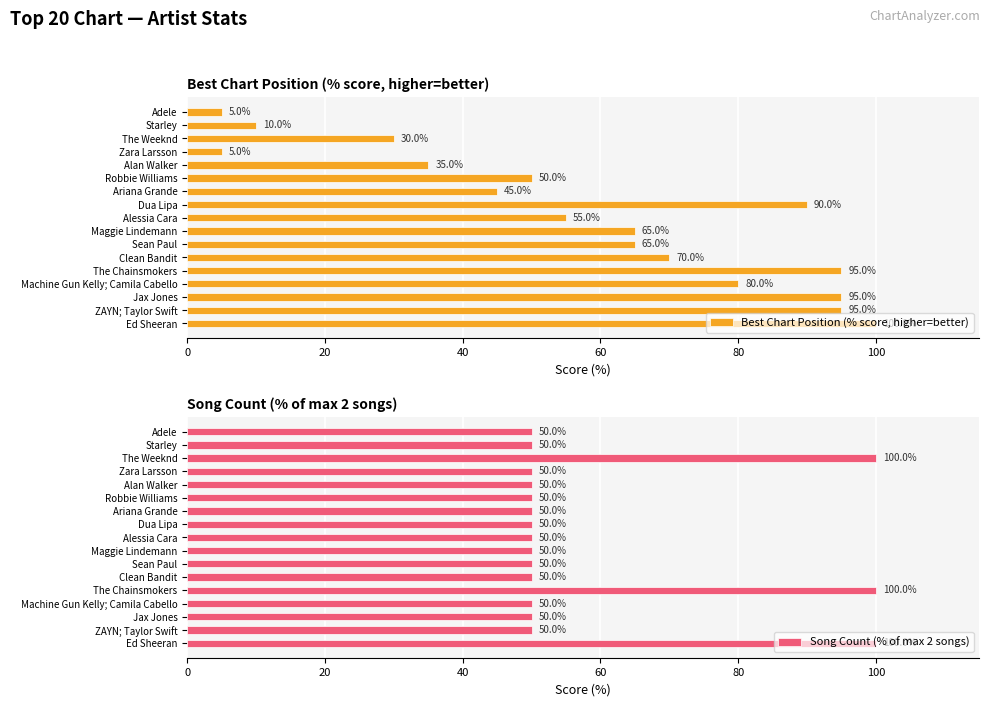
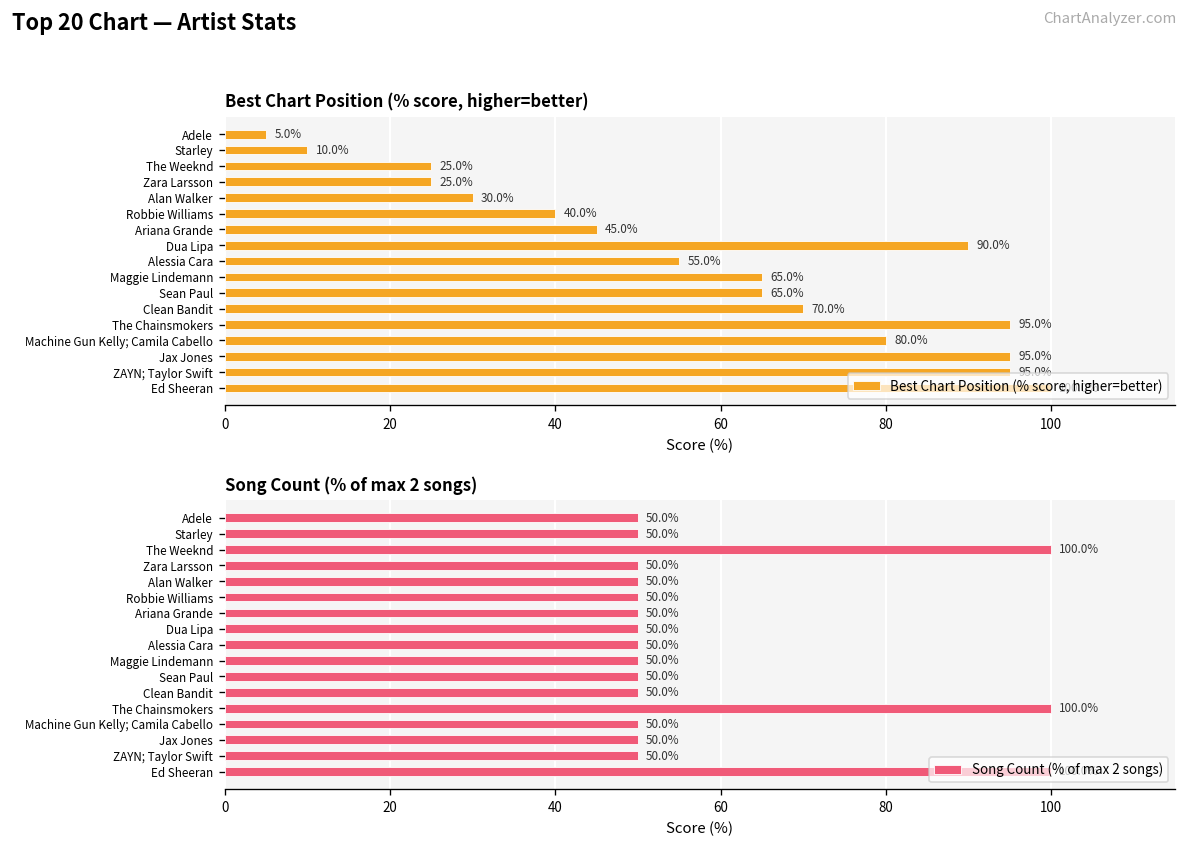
  {
    "Best Chart Position (% score, higher=better)": {
      "Adele": "5.0%",
      "Starley": "10.0%",
-     "The Weeknd": "30.0%",
-     "Zara Larsson": "5.0%",
-     "Alan Walker": "35.0%",
-     "Robbie Williams": "50.0%",
+     "The Weeknd": "25.0%",
+     "Zara Larsson": "25.0%",
+     "Alan Walker": "30.0%",
+     "Robbie Williams": "40.0%",
      "Ariana Grande": "45.0%",
      "Dua Lipa": "90.0%",
      "Alessia Cara": "55.0%",
      "Maggie Lindemann": "65.0%",
      "Sean Paul": "65.0%",
      "Clean Bandit": "70.0%",
      "The Chainsmokers": "95.0%",
      "Machine Gun Kelly; Camila Cabello": "80.0%",
      "Jax Jones": "95.0%"
    },
    "Song Count (% of max 2 songs)": {
      "Adele": "50.0%",
      "Starley": "50.0%",
      "The Weeknd": "100.0%",
      "Zara Larsson": "50.0%",
      "Alan Walker": "50.0%",
      "Robbie Williams": "50.0%",
      "Ariana Grande": "50.0%",
      "Dua Lipa": "50.0%",
      "Alessia Cara": "50.0%",
      "Maggie Lindemann": "50.0%",
      "Sean Paul": "50.0%",
      "Clean Bandit": "50.0%",
      "The Chainsmokers": "100.0%",
      "Machine Gun Kelly; Camila Cabello": "50.0%",
      "Jax Jones": "50.0%",
      "ZAYN; Taylor Swift": "50.0%"
    }
  }
